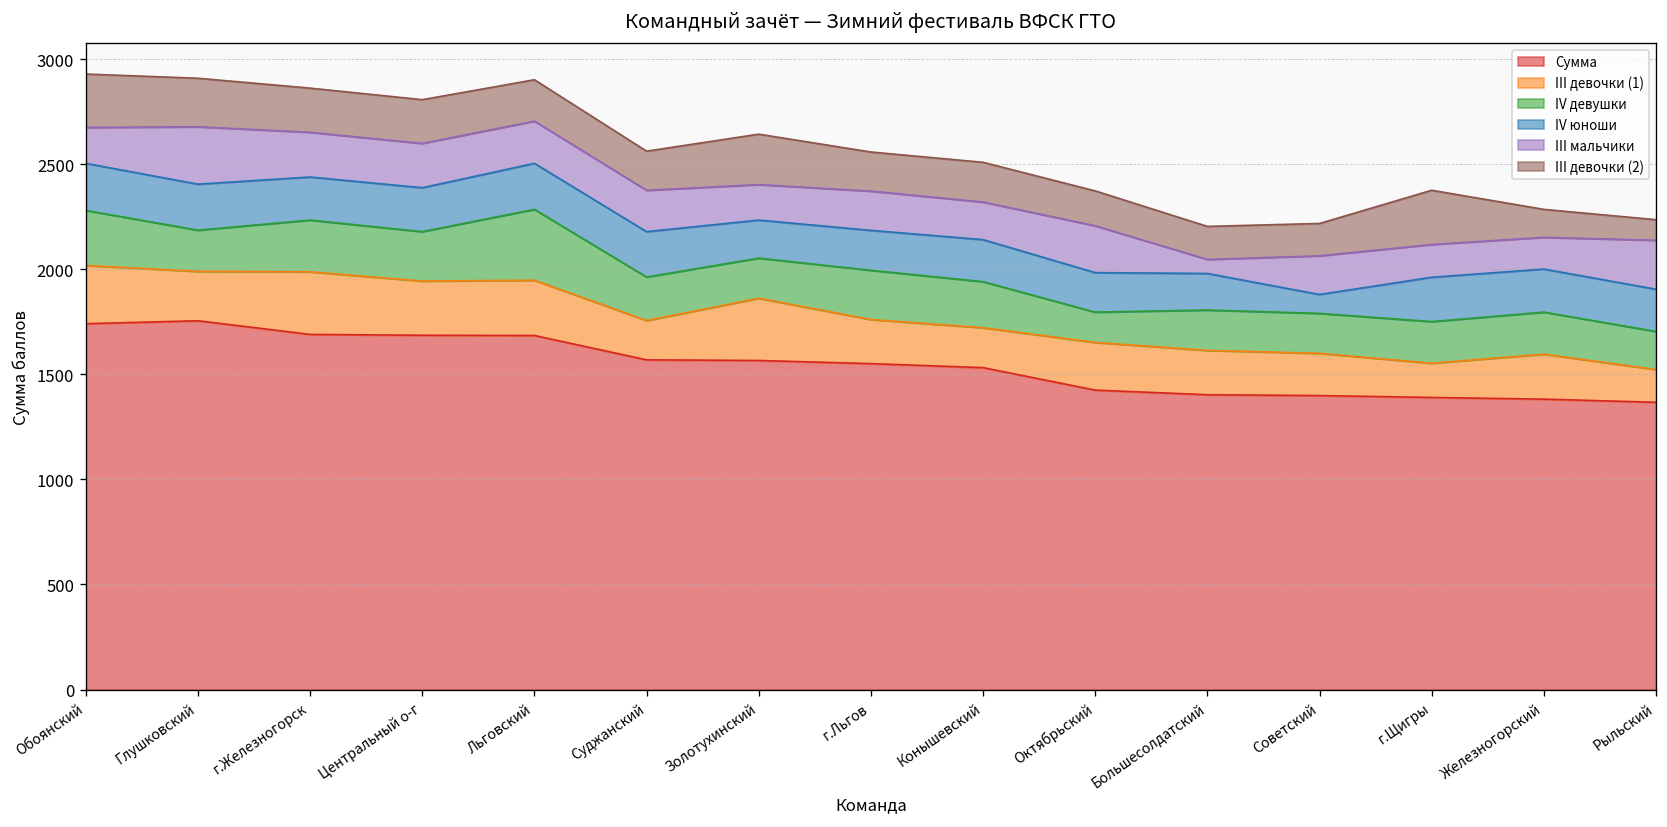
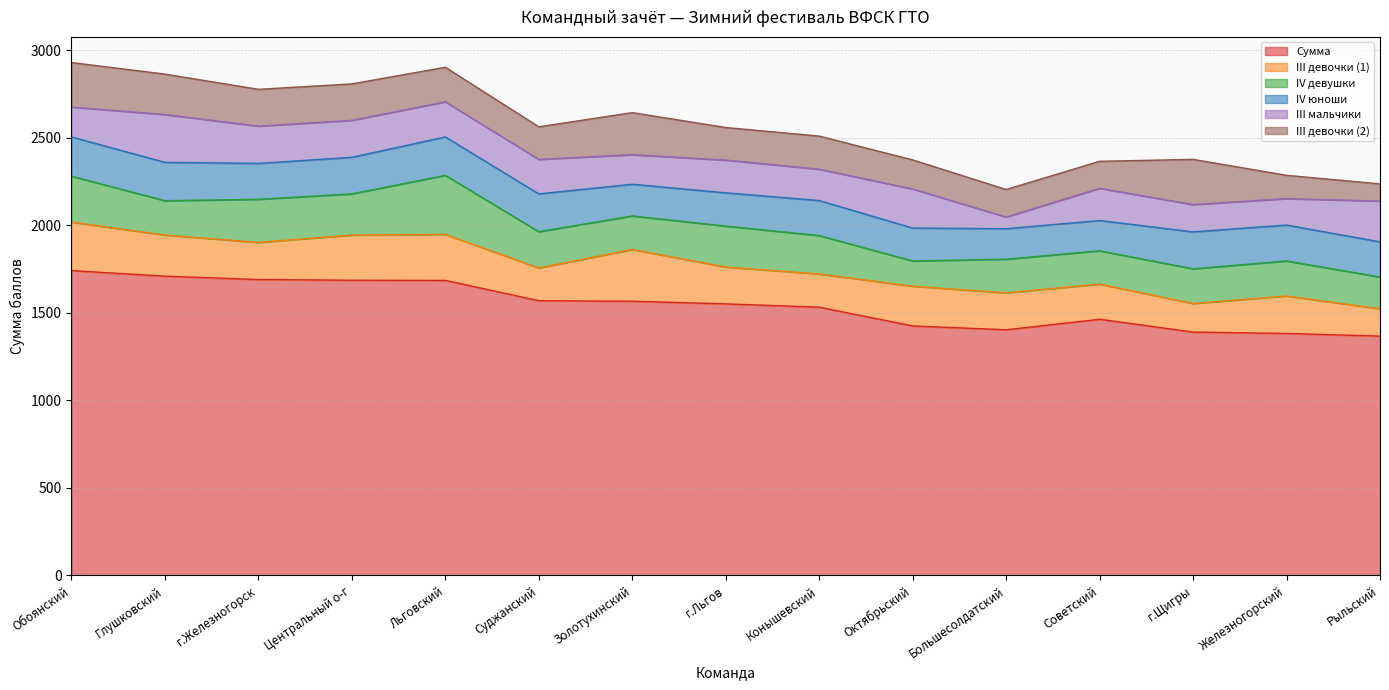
  {
    "Сумма": {
      "Обоянский": 1740,
-     "Глушковский": 1760,
+     "Глушковский": 1710,
      "г.Железногорск": 1690,
      "Центральный о-г": 1690,
      "Льговский": 1690,
      "Суджанский": 1570,
      "Золотухинский": 1570,
      "г.Льгов": 1550,
      "Конышевский": 1530,
      "Октябрьский": 1430,
      "Большесолдатский": 1400,
-     "Советский": 1400,
+     "Советский": 1460,
      "г.Щигры": 1390,
      "Железногорский": 1380,
      "Рыльский": 1370
    },
    "III девочки (1)": {
      "Обоянский": 280,
      "Глушковский": 240,
-     "г.Железногорск": 300,
+     "г.Железногорск": 210,
      "Центральный о-г": 260,
      "Льговский": 260,
      "Суджанский": 190,
      "Золотухинский": 300,
      "г.Льгов": 210,
      "Конышевский": 190,
      "Октябрьский": 230,
      "Большесолдатский": 210,
      "Советский": 200,
      "г.Щигры": 160,
      "Железногорский": 210,
      "Рыльский": 160
    },
    "IV девушки": {
      "Обоянский": 260,
      "Глушковский": 200,
      "г.Железногорск": 250,
      "Центральный о-г": 240,
      "Льговский": 340,
      "Суджанский": 210,
      "Золотухинский": 190,
      "г.Льгов": 230,
      "Конышевский": 220,
      "Октябрьский": 140,
      "Большесолдатский": 190,
      "Советский": 190,
      "г.Щигры": 200,
      "Железногорский": 200,
      "Рыльский": 180
    },
    "IV юноши": {
      "Обоянский": 220,
      "Глушковский": 220,
      "г.Железногорск": 210,
      "Центральный о-г": 210,
      "Льговский": 220,
      "Суджанский": 220,
      "Золотухинский": 180,
      "г.Льгов": 190,
      "Конышевский": 200,
      "Октябрьский": 190,
      "Большесолдатский": 170,
-     "Советский": 90,
+     "Советский": 170,
      "г.Щигры": 210,
      "Железногорский": 210,
      "Рыльский": 200
    },
    "III мальчики": {
      "Обоянский": 170,
      "Глушковский": 270,
      "г.Железногорск": 210,
      "Центральный о-г": 210,
      "Льговский": 200,
      "Суджанский": 200,
      "Золотухинский": 170,
      "г.Льгов": 190,
      "Конышевский": 180,
      "Октябрьский": 220,
      "Большесолдатский": 70,
      "Советский": 180,
      "г.Щигры": 160,
      "Железногорский": 150,
      "Рыльский": 230
    },
    "III девочки (2)": {
      "Обоянский": 250,
      "Глушковский": 230,
      "г.Железногорск": 210,
      "Центральный о-г": 210,
      "Льговский": 200,
      "Суджанский": 190,
      "Золотухинский": 240,
      "г.Льгов": 190,
      "Конышевский": 190,
      "Октябрьский": 170,
      "Большесолдатский": 160,
      "Советский": 150,
      "г.Щигры": 260,
      "Железногорский": 130,
      "Рыльский": 100
    }
  }
